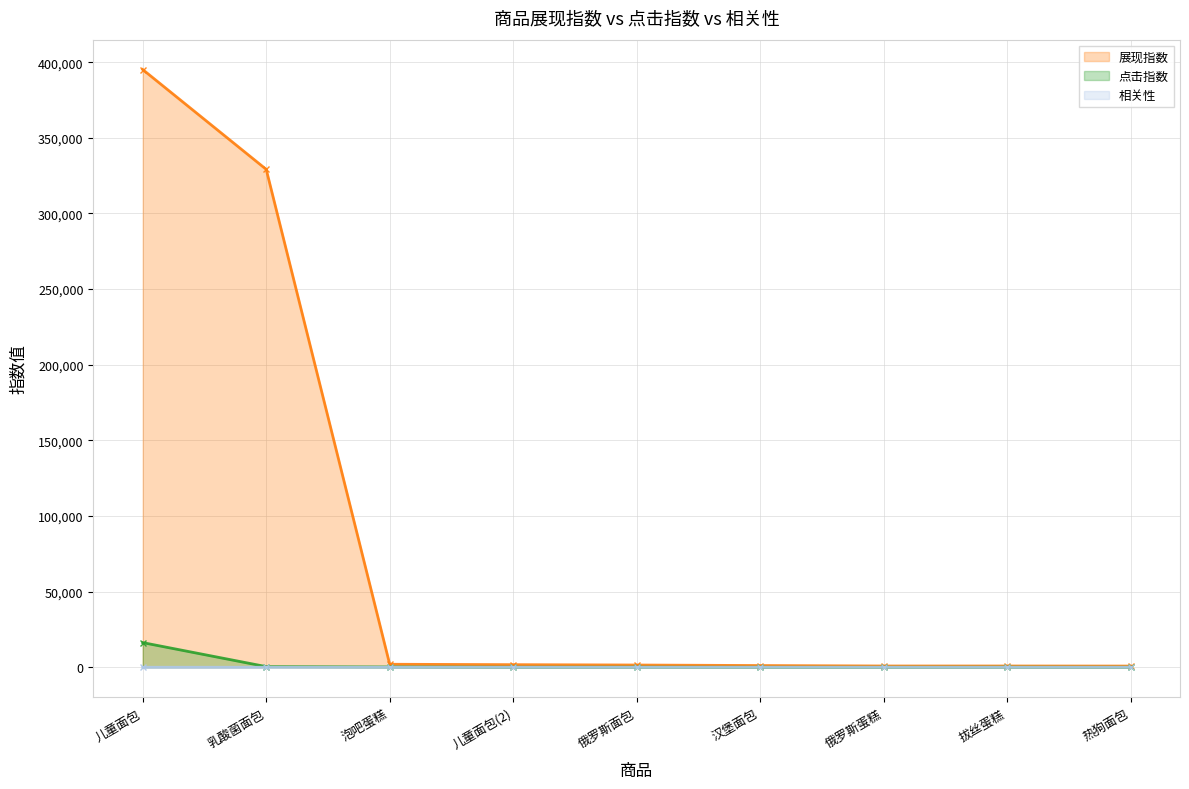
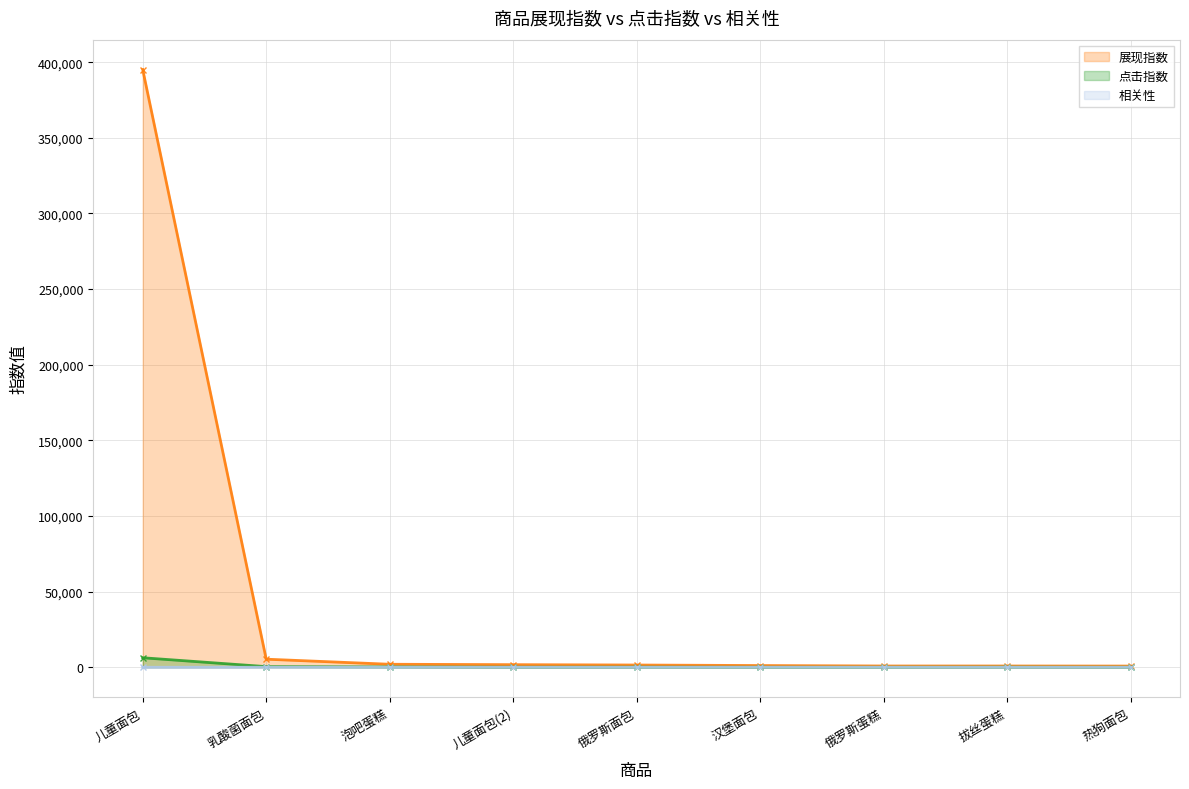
  {
    "展现指数": {
      "儿童面包": "395,000",
-     "乳酸菌面包": "329,000",
+     "乳酸菌面包": "5,000",
      "泡吧蛋糕": "2,000"
    },
    "点击指数": {
-     "儿童面包": "16,000"
+     "儿童面包": "6,000"
    },
    "相关性": {
      "儿童面包": "0"
    }
  }
